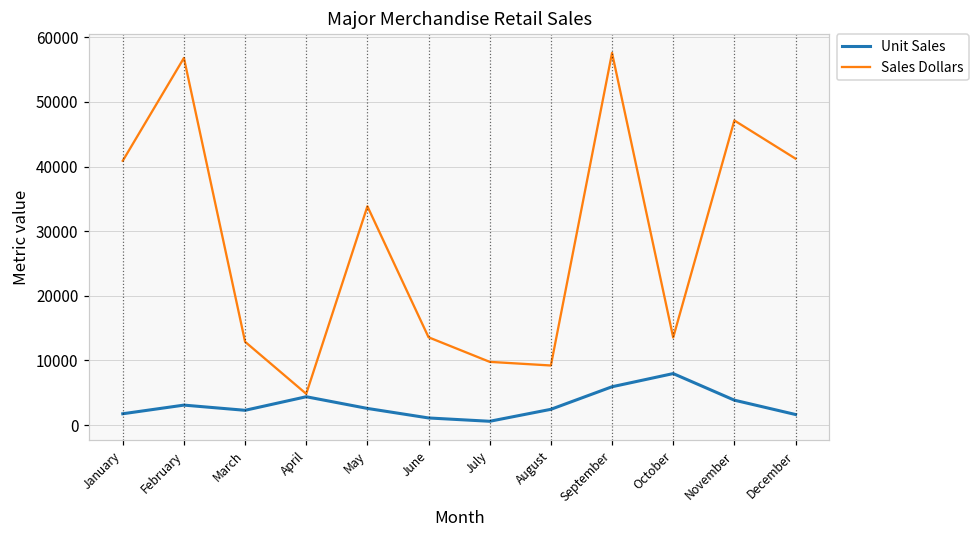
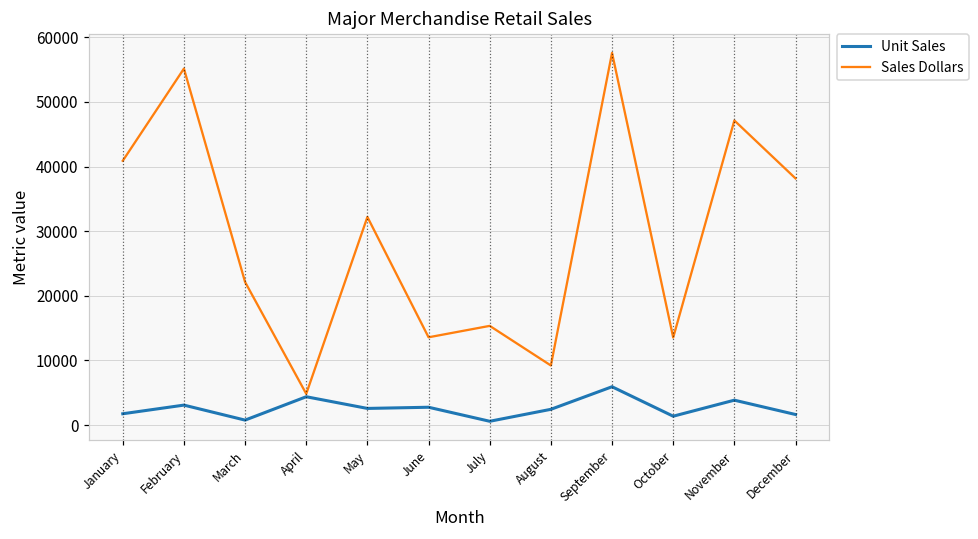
  {
    "Unit Sales": {
      "January": 2000,
      "February": 3000,
-     "March": 2000,
+     "March": 1000,
      "April": 4000,
      "May": 3000,
-     "June": 1000,
+     "June": 3000,
      "July": 1000,
      "August": 2000,
      "September": 6000,
-     "October": 8000,
+     "October": 1000,
      "November": 4000,
      "December": 2000
    },
    "Sales Dollars": {
      "January": 41000,
-     "February": 57000,
-     "March": 13000,
+     "February": 55000,
+     "March": 22000,
      "April": 5000,
-     "May": 34000,
+     "May": 32000,
      "June": 14000,
-     "July": 10000,
+     "July": 15000,
      "August": 9000,
      "September": 58000,
      "October": 14000,
      "November": 47000,
-     "December": 41000
+     "December": 38000
    }
  }
